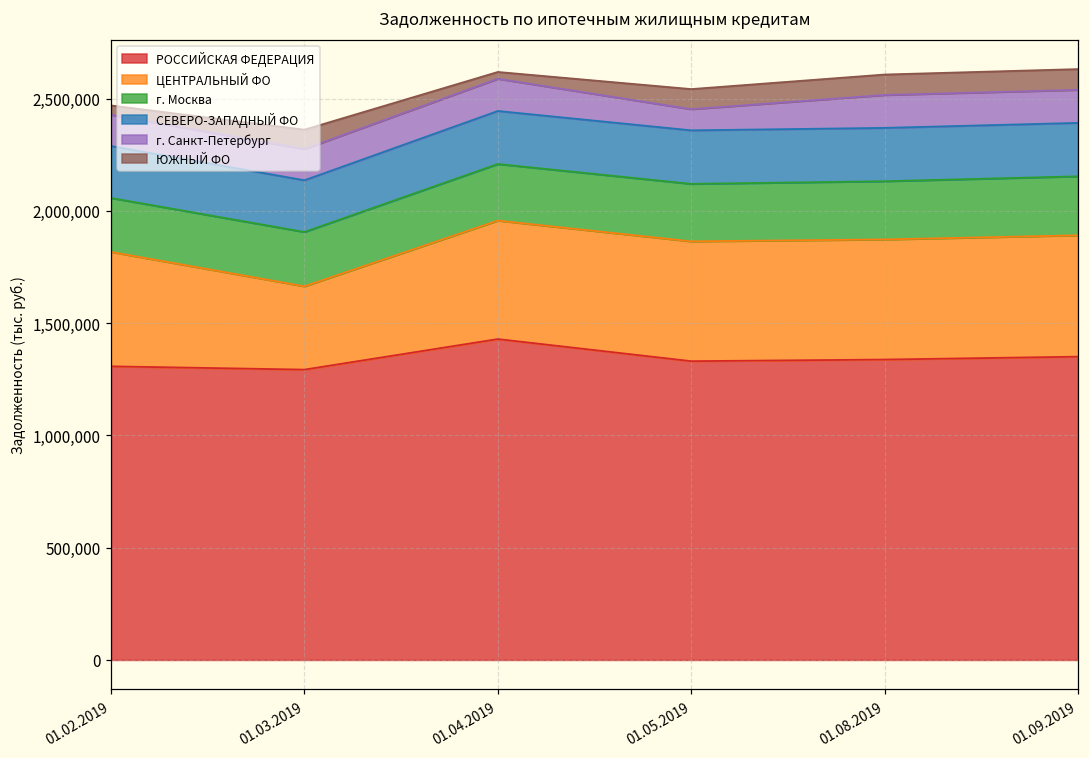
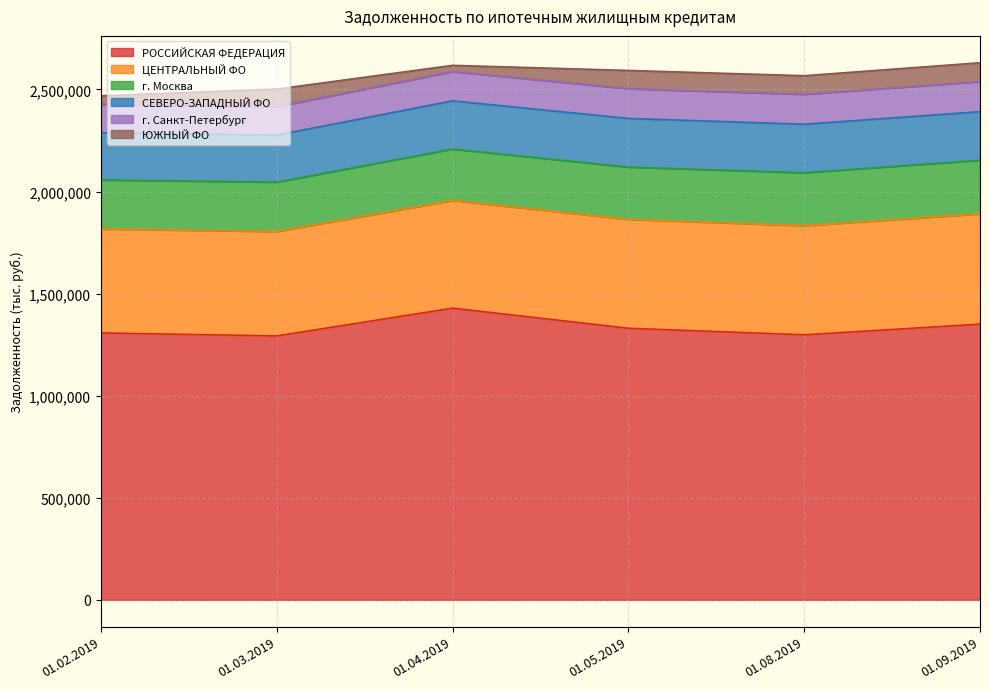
  {
    "РОССИЙСКАЯ ФЕДЕРАЦИЯ": {
      "01.02.2019": "1,310,000",
      "01.03.2019": "1,290,000",
      "01.04.2019": "1,430,000",
      "01.05.2019": "1,330,000",
-     "01.08.2019": "1,340,000",
+     "01.08.2019": "1,300,000",
      "01.09.2019": "1,350,000"
    },
    "ЦЕНТРАЛЬНЫЙ ФО": {
      "01.02.2019": "510,000",
-     "01.03.2019": "370,000",
+     "01.03.2019": "510,000",
      "01.04.2019": "530,000",
      "01.05.2019": "530,000",
      "01.08.2019": "530,000",
      "01.09.2019": "540,000"
    },
    "г. Москва": {
      "01.02.2019": "240,000",
      "01.03.2019": "240,000",
      "01.04.2019": "250,000",
      "01.05.2019": "260,000",
      "01.08.2019": "260,000",
      "01.09.2019": "260,000"
    },
    "СЕВЕРО-ЗАПАДНЫЙ ФО": {
      "01.02.2019": "230,000",
      "01.04.2019": "240,000",
      "01.05.2019": "240,000",
      "01.08.2019": "240,000",
      "01.09.2019": "240,000"
    },
    "г. Санкт-Петербург": {
      "01.02.2019": "140,000",
      "01.04.2019": "140,000",
-     "01.05.2019": "90,000",
+     "01.05.2019": "150,000",
      "01.08.2019": "150,000",
      "01.09.2019": "150,000"
    },
    "ЮЖНЫЙ ФО": {
      "01.02.2019": "40,000",
      "01.04.2019": "30,000",
      "01.05.2019": "90,000",
      "01.08.2019": "90,000",
      "01.09.2019": "90,000"
    }
  }
